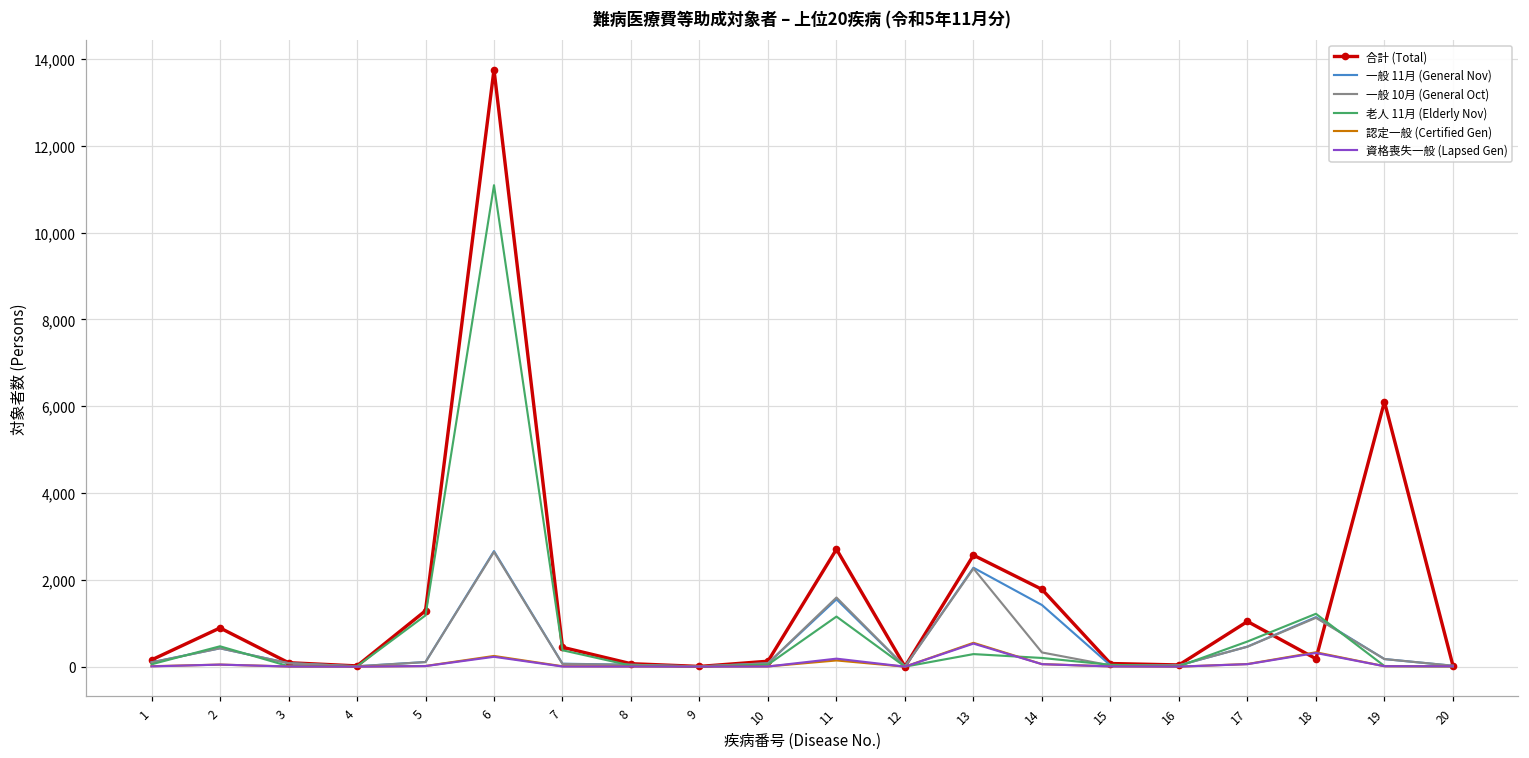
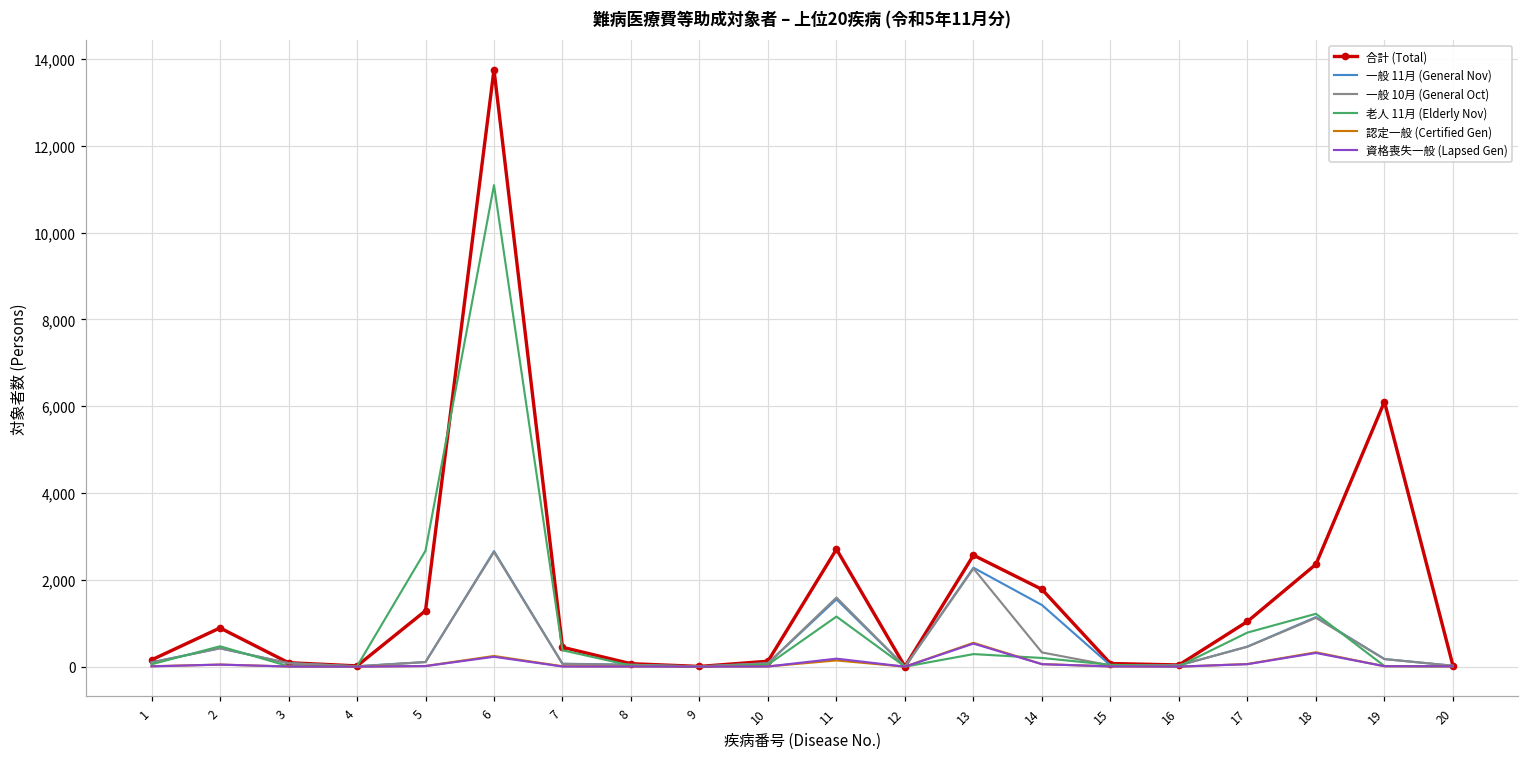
  {
    "合計 (Total)": {
      "2": "900",
      "5": "1,300",
      "6": "13,800",
      "7": "400",
      "11": "2,700",
      "13": "2,600",
      "14": "1,800",
      "17": "1,000",
-     "18": "200",
+     "18": "2,400",
      "19": "6,100"
    },
    "一般 11月 (General Nov)": {
      "14": "1,400"
    },
    "一般 10月 (General Oct)": {
      "14": "300"
    },
    "老人 11月 (Elderly Nov)": {
-     "5": "1,200",
+     "5": "2,700",
      "6": "11,100",
      "7": "400",
      "11": "1,200",
      "13": "300",
      "14": "200",
-     "17": "600",
+     "17": "800",
      "18": "1,200"
    }
  }
